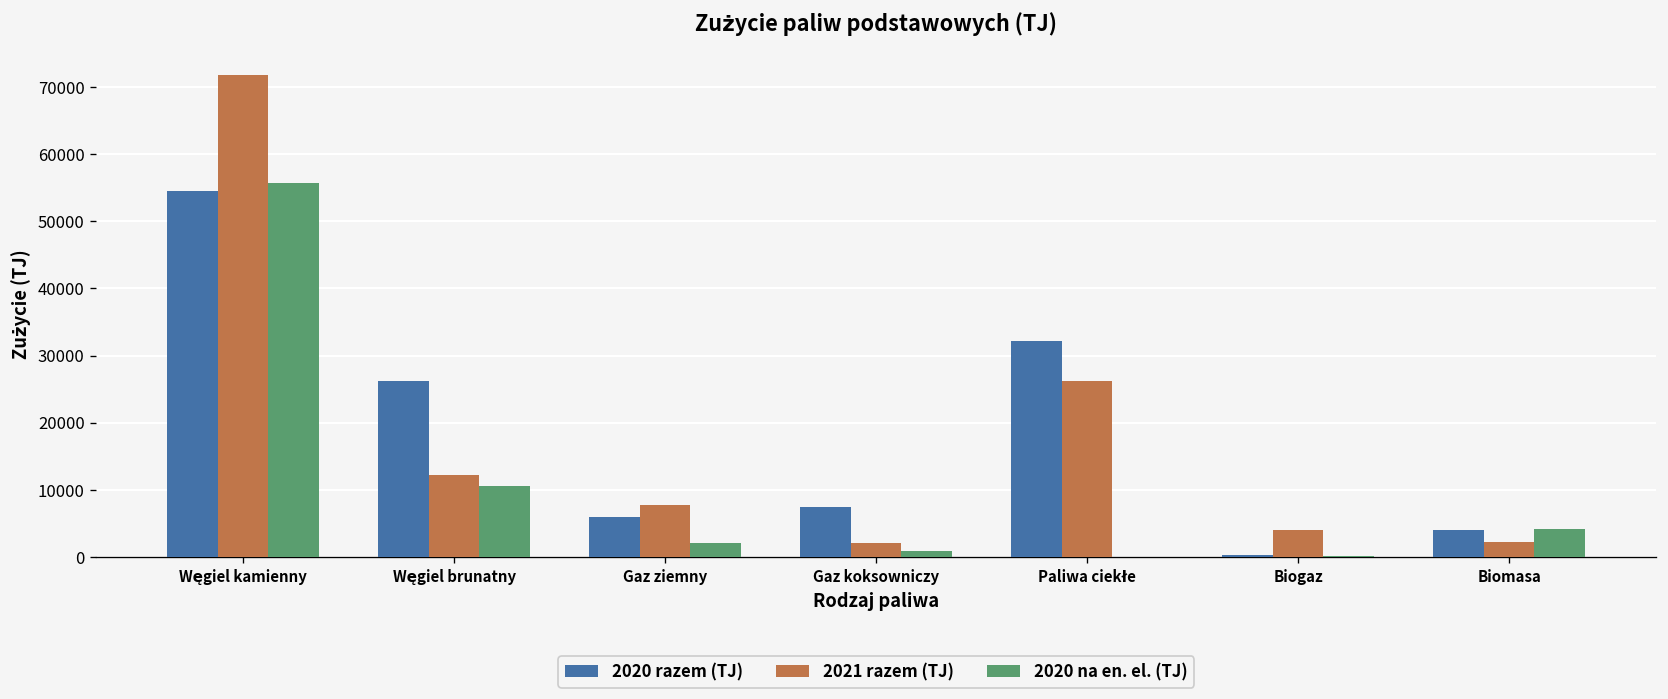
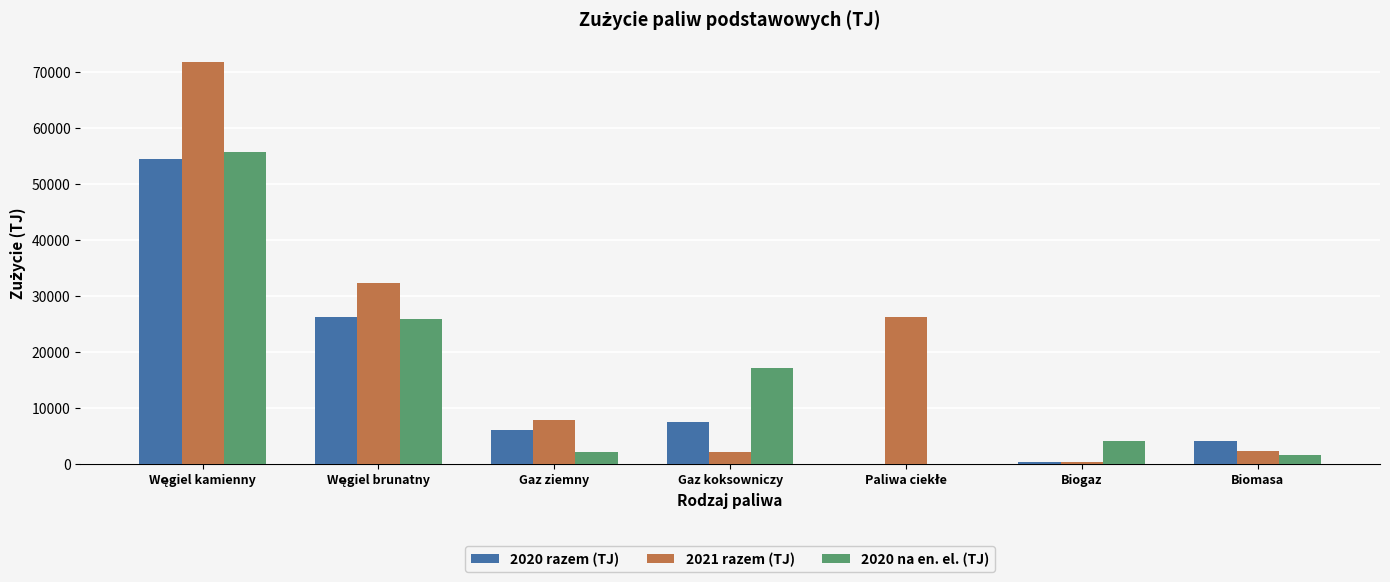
  {
    "2020 razem (TJ)": {
      "Węgiel kamienny": 54000,
      "Węgiel brunatny": 26000,
      "Gaz ziemny": 6000,
      "Gaz koksowniczy": 7000,
-     "Paliwa ciekłe": 32000,
+     "Paliwa ciekłe": 0,
      "Biomasa": 4000
    },
    "2021 razem (TJ)": {
      "Węgiel kamienny": 72000,
-     "Węgiel brunatny": 12000,
+     "Węgiel brunatny": 32000,
      "Gaz ziemny": 8000,
      "Gaz koksowniczy": 2000,
      "Paliwa ciekłe": 26000,
-     "Biogaz": 4000,
+     "Biogaz": 0,
      "Biomasa": 2000
    },
    "2020 na en. el. (TJ)": {
      "Węgiel kamienny": 56000,
-     "Węgiel brunatny": 11000,
+     "Węgiel brunatny": 26000,
      "Gaz ziemny": 2000,
-     "Gaz koksowniczy": 1000,
-     "Biogaz": 0,
-     "Biomasa": 4000
+     "Gaz koksowniczy": 17000,
+     "Biogaz": 4000,
+     "Biomasa": 2000
    }
  }
